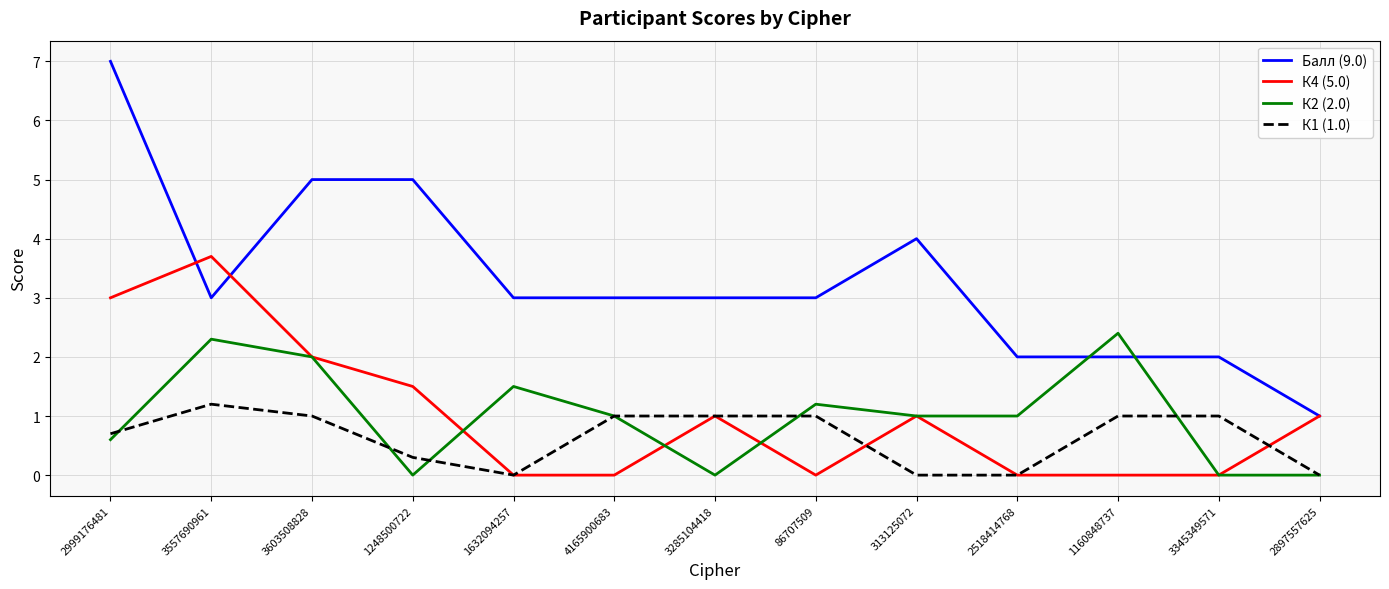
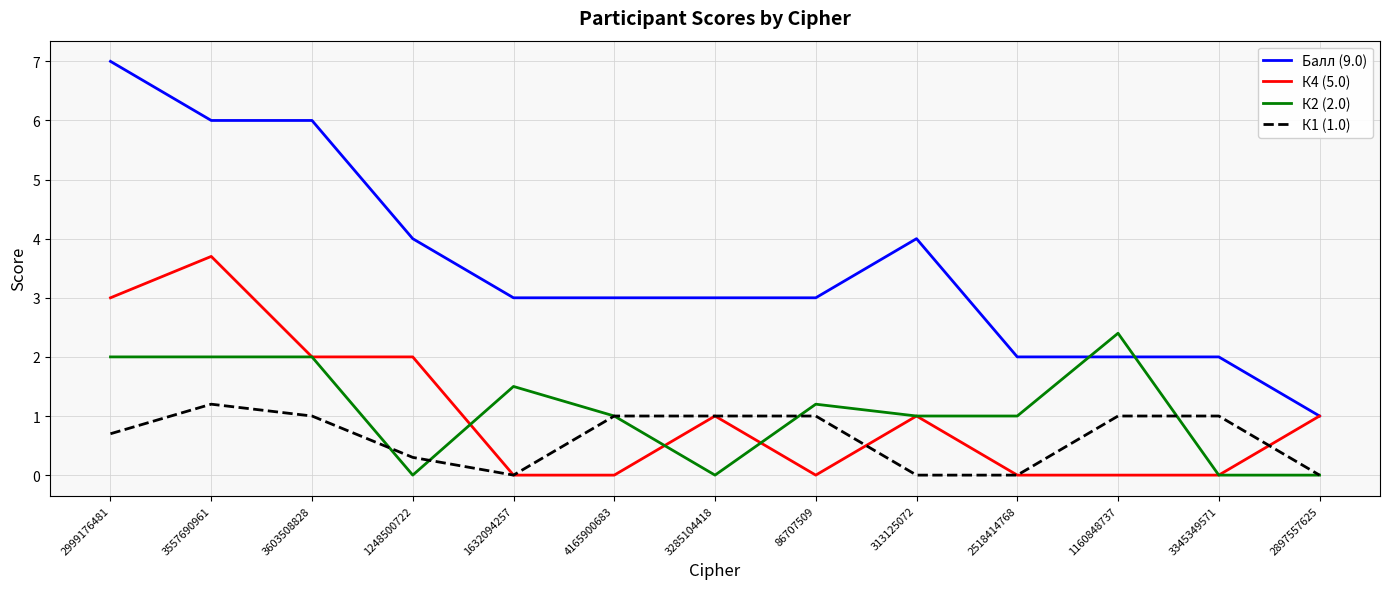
  {
    "Балл (9.0)": {
      "2999176481": 7,
-     "3557690961": 3,
-     "3603508828": 5,
-     "1248500722": 5,
+     "3557690961": 6,
+     "3603508828": 6,
+     "1248500722": 4,
      "1632094257": 3,
      "4165900683": 3,
      "3285104418": 3,
      "86707509": 3,
      "313125072": 4,
      "2518414768": 2,
      "1160848737": 2,
      "3345349571": 2
    },
    "К4 (5.0)": {
      "2999176481": 3.0,
      "3557690961": 3.7,
-     "1248500722": 1.5,
+     "1248500722": 2.0,
      "4165900683": 0.0,
      "86707509": 0.0,
      "1160848737": 0.0
    },
    "К2 (2.0)": {
-     "2999176481": 0.6,
-     "3557690961": 2.3,
+     "2999176481": 2.0,
+     "3557690961": 2.0,
      "1248500722": 0.0,
      "1632094257": 1.5,
      "3285104418": 0.0,
      "86707509": 1.2,
      "2518414768": 1.0,
      "1160848737": 2.4
    },
    "К1 (1.0)": {
      "2999176481": 0.7,
      "3557690961": 1.2,
      "3603508828": 1.0,
      "1248500722": 0.3,
      "86707509": 1.0,
      "313125072": 0.0,
      "1160848737": 1.0,
      "3345349571": 1.0
    }
  }
